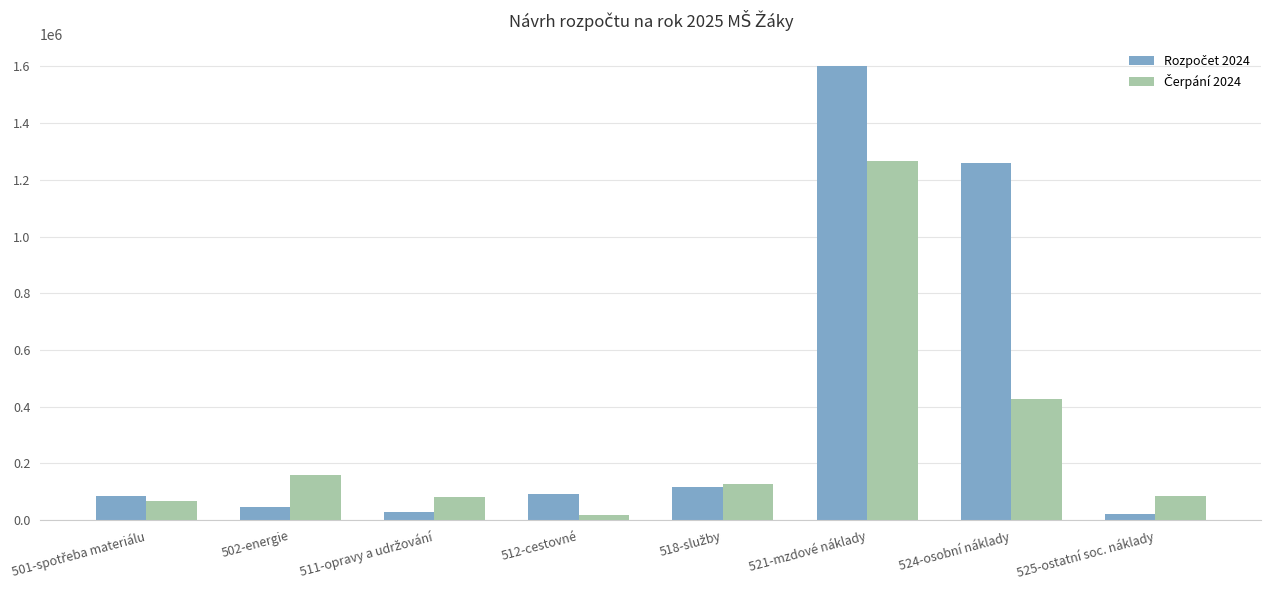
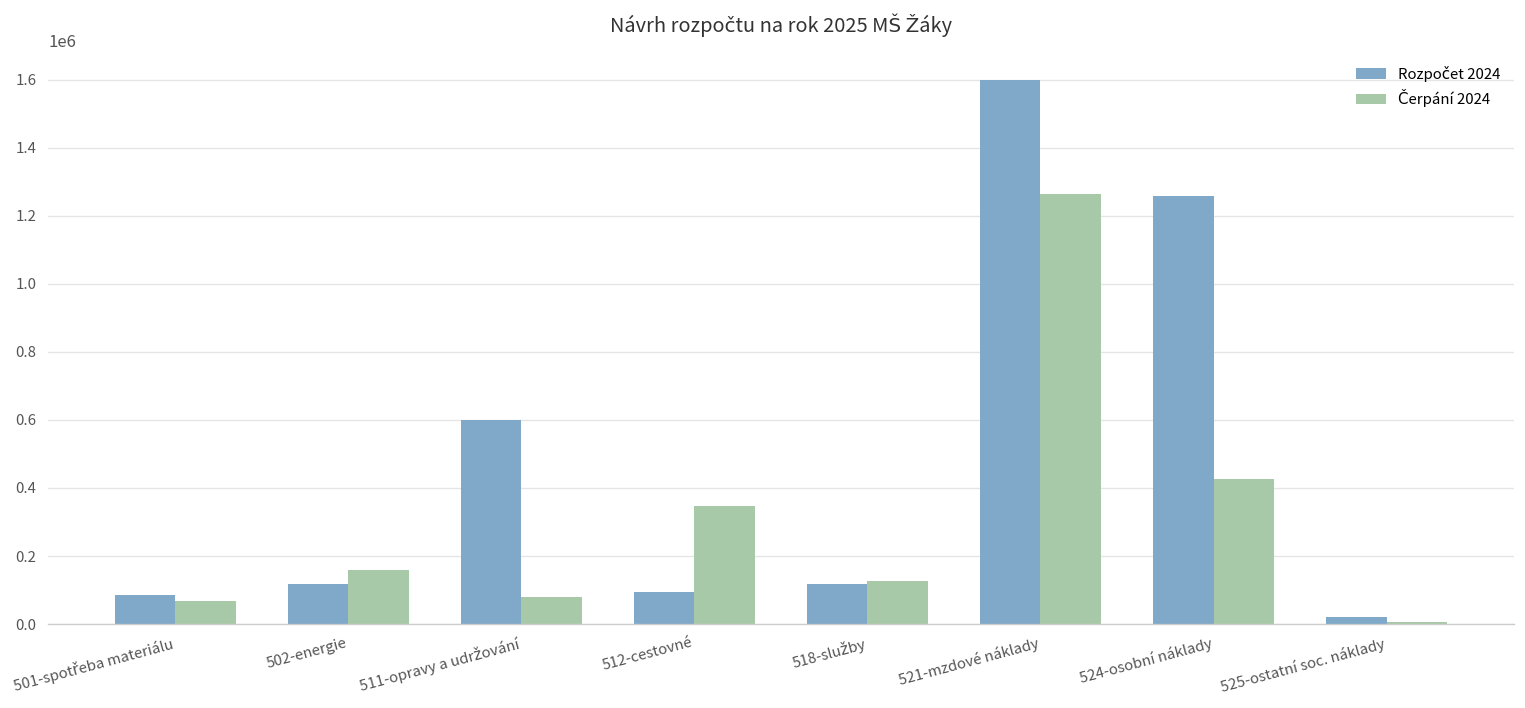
  {
    "Rozpočet 2024": {
      "501-spotřeba materiálu": 90000,
-     "502-energie": 50000,
-     "511-opravy a udržování": 30000,
+     "502-energie": 120000,
+     "511-opravy a udržování": 600000,
      "512-cestovné": 90000,
      "518-služby": 120000,
      "521-mzdové náklady": 1600000,
      "524-osobní náklady": 1260000,
      "525-ostatní soc. náklady": 20000
    },
    "Čerpání 2024": {
      "501-spotřeba materiálu": 70000,
      "502-energie": 160000,
      "511-opravy a udržování": 80000,
-     "512-cestovné": 20000,
+     "512-cestovné": 350000,
      "518-služby": 130000,
      "521-mzdové náklady": 1260000,
      "524-osobní náklady": 430000,
-     "525-ostatní soc. náklady": 80000
+     "525-ostatní soc. náklady": 10000
    }
  }
